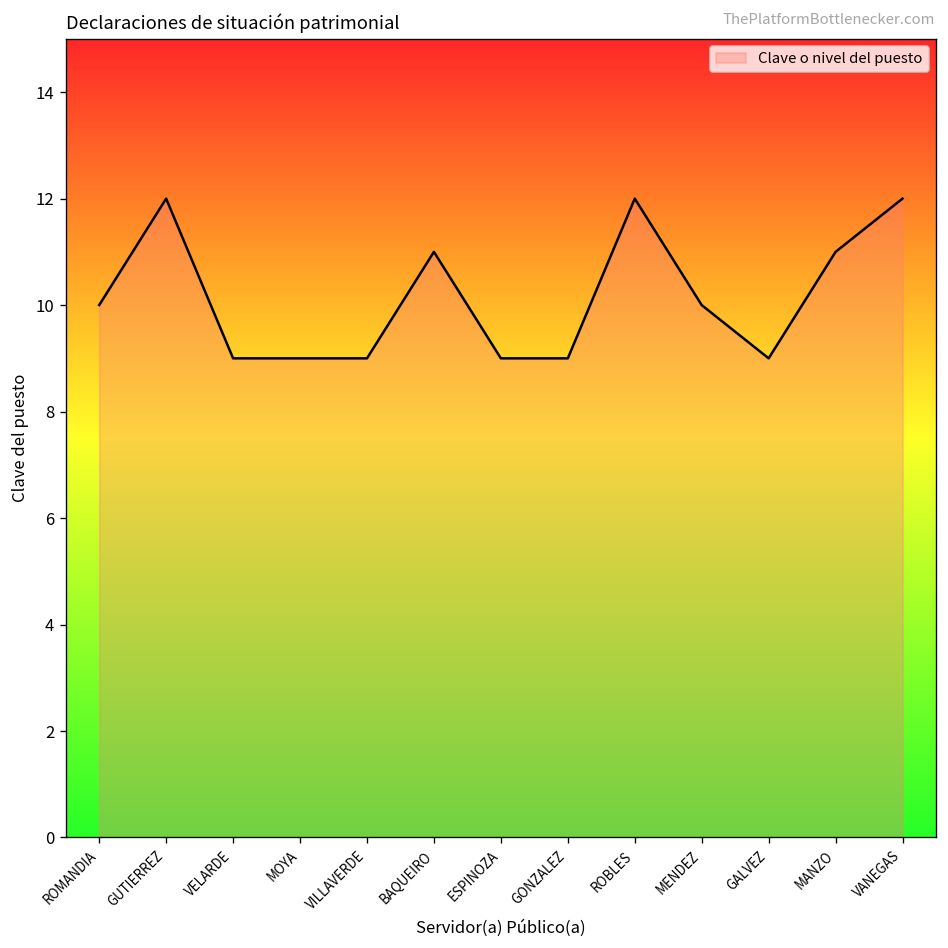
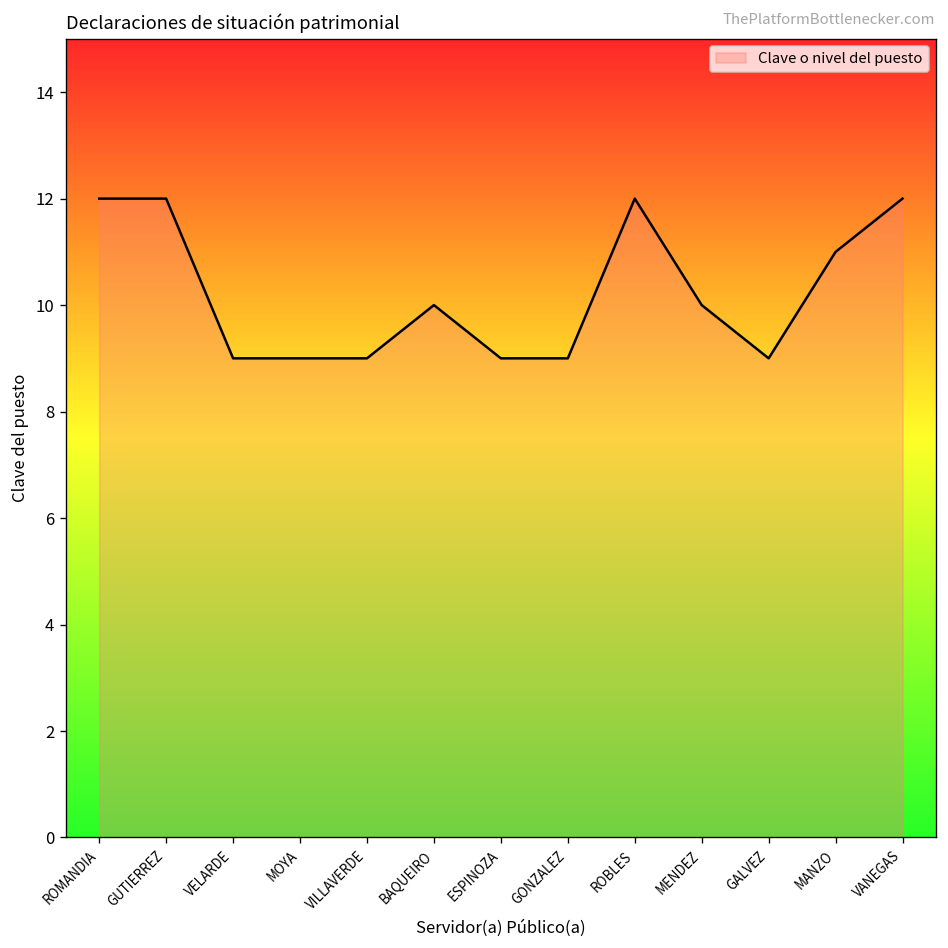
  {
-   "ROMANDIA": 10,
+   "ROMANDIA": 12,
    "GUTIERREZ": 12,
    "VELARDE": 9,
    "MOYA": 9,
    "VILLAVERDE": 9,
-   "BAQUEIRO": 11,
+   "BAQUEIRO": 10,
    "ESPINOZA": 9,
    "GONZALEZ": 9,
    "ROBLES": 12,
    "MENDEZ": 10,
    "GALVEZ": 9,
    "MANZO": 11,
    "VANEGAS": 12
  }
